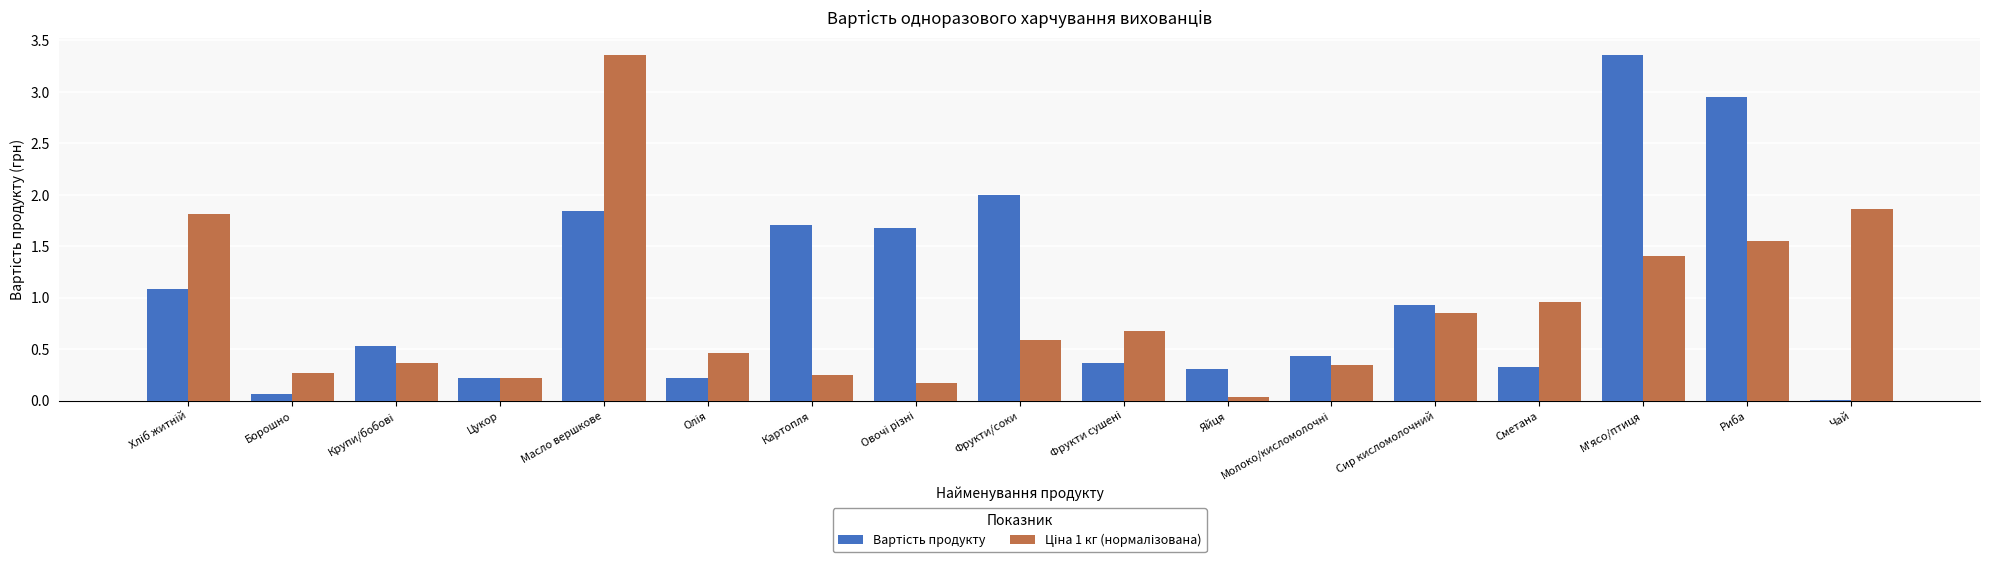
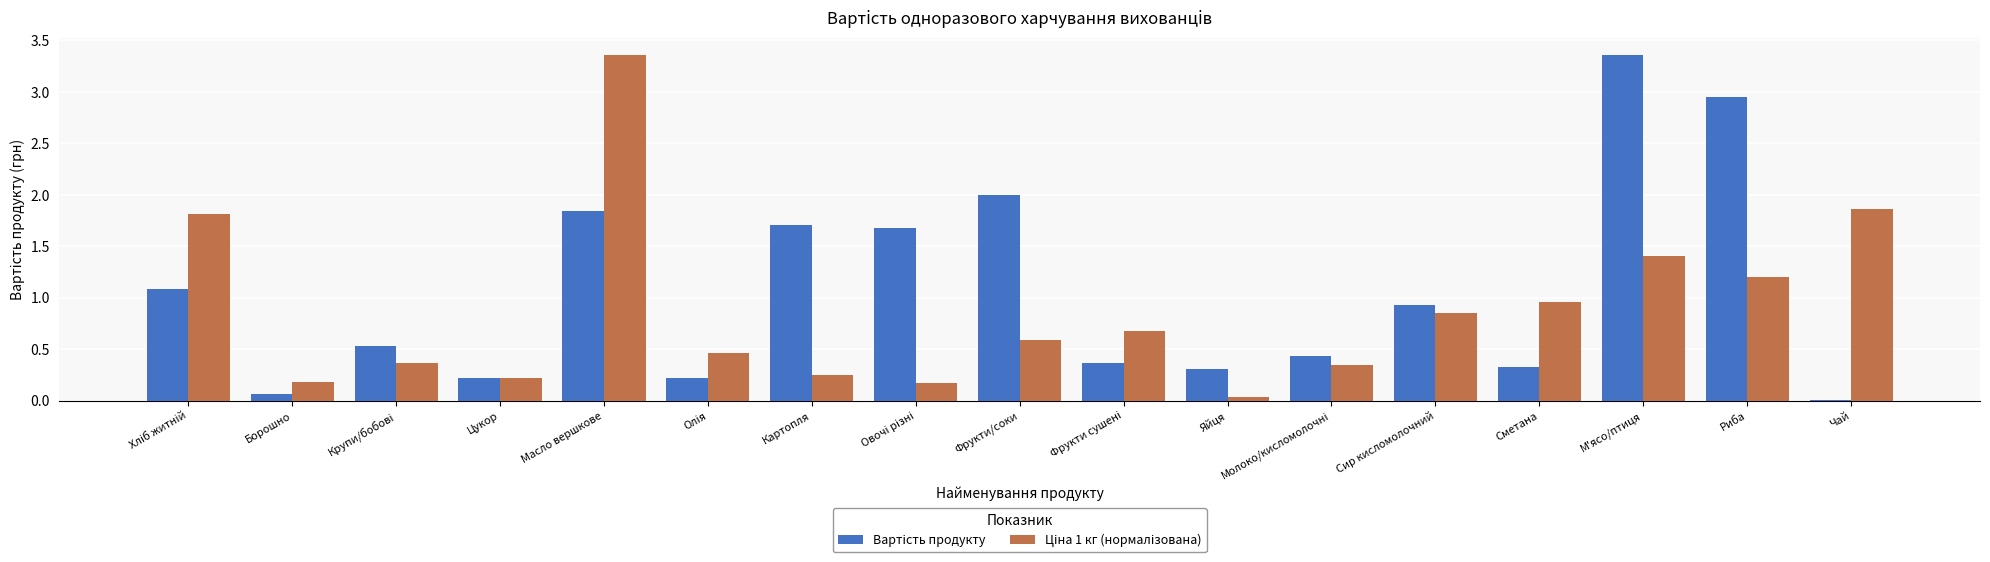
  {
    "Вартість продукту": {
      "Хліб житній": 1.08,
      "Борошно": 0.06,
      "Крупи/бобові": 0.53,
      "Цукор": 0.22,
      "Масло вершкове": 1.84,
      "Олія": 0.22,
      "Картопля": 1.71,
      "Овочі різні": 1.68,
      "Фрукти/соки": 2.00,
      "Фрукти сушені": 0.37,
      "Яйця": 0.31,
      "Молоко/кисломолочні": 0.43,
      "Сир кисломолочний": 0.93,
      "Сметана": 0.33,
      "М'ясо/птиця": 3.36,
      "Риба": 2.95
    },
    "Ціна 1 кг (нормалізована)": {
      "Хліб житній": 1.82,
-     "Борошно": 0.27,
+     "Борошно": 0.18,
      "Крупи/бобові": 0.37,
      "Цукор": 0.22,
      "Масло вершкове": 3.36,
      "Олія": 0.47,
      "Картопля": 0.25,
      "Овочі різні": 0.18,
      "Фрукти/соки": 0.58,
      "Фрукти сушені": 0.68,
      "Яйця": 0.03,
      "Молоко/кисломолочні": 0.34,
      "Сир кисломолочний": 0.85,
      "Сметана": 0.96,
      "М'ясо/птиця": 1.40,
-     "Риба": 1.55,
+     "Риба": 1.20,
      "Чай": 1.86
    }
  }
